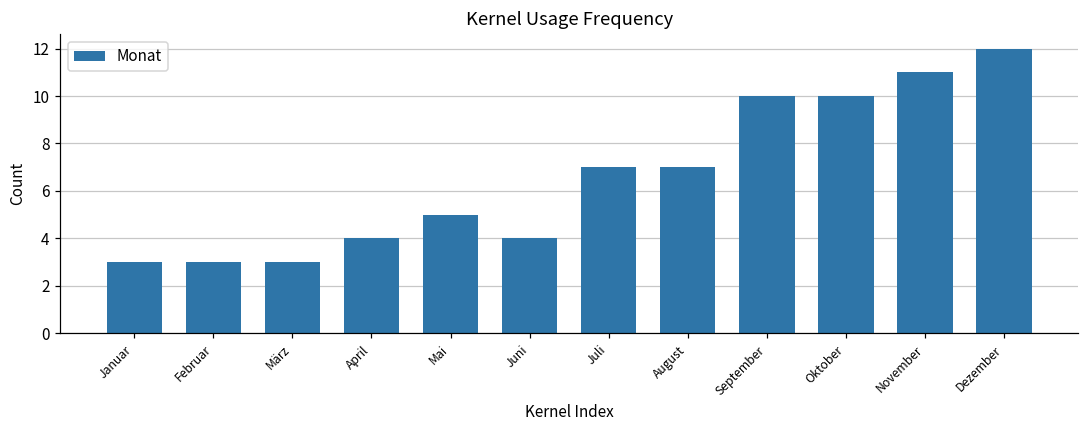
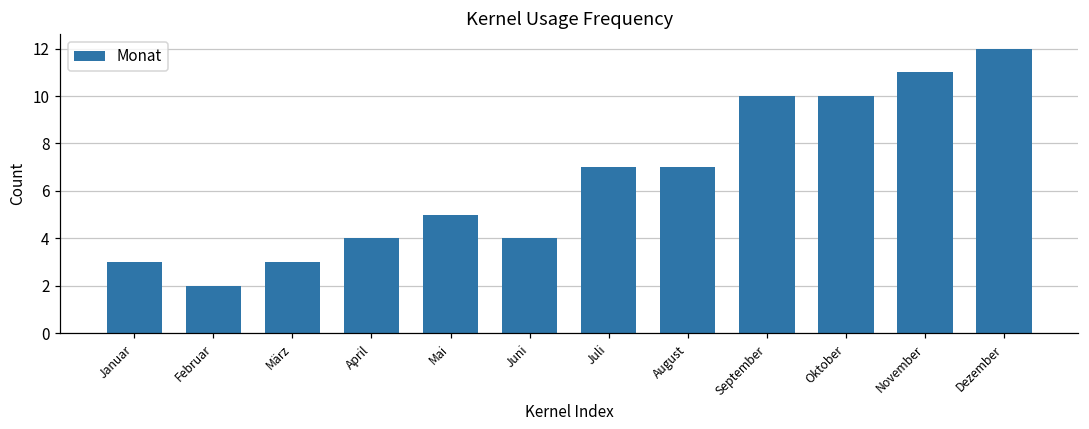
  {
    "Januar": 3,
-   "Februar": 3,
+   "Februar": 2,
    "März": 3,
    "April": 4,
    "Mai": 5,
    "Juni": 4,
    "Juli": 7,
    "August": 7,
    "September": 10,
    "Oktober": 10,
    "November": 11,
    "Dezember": 12
  }
